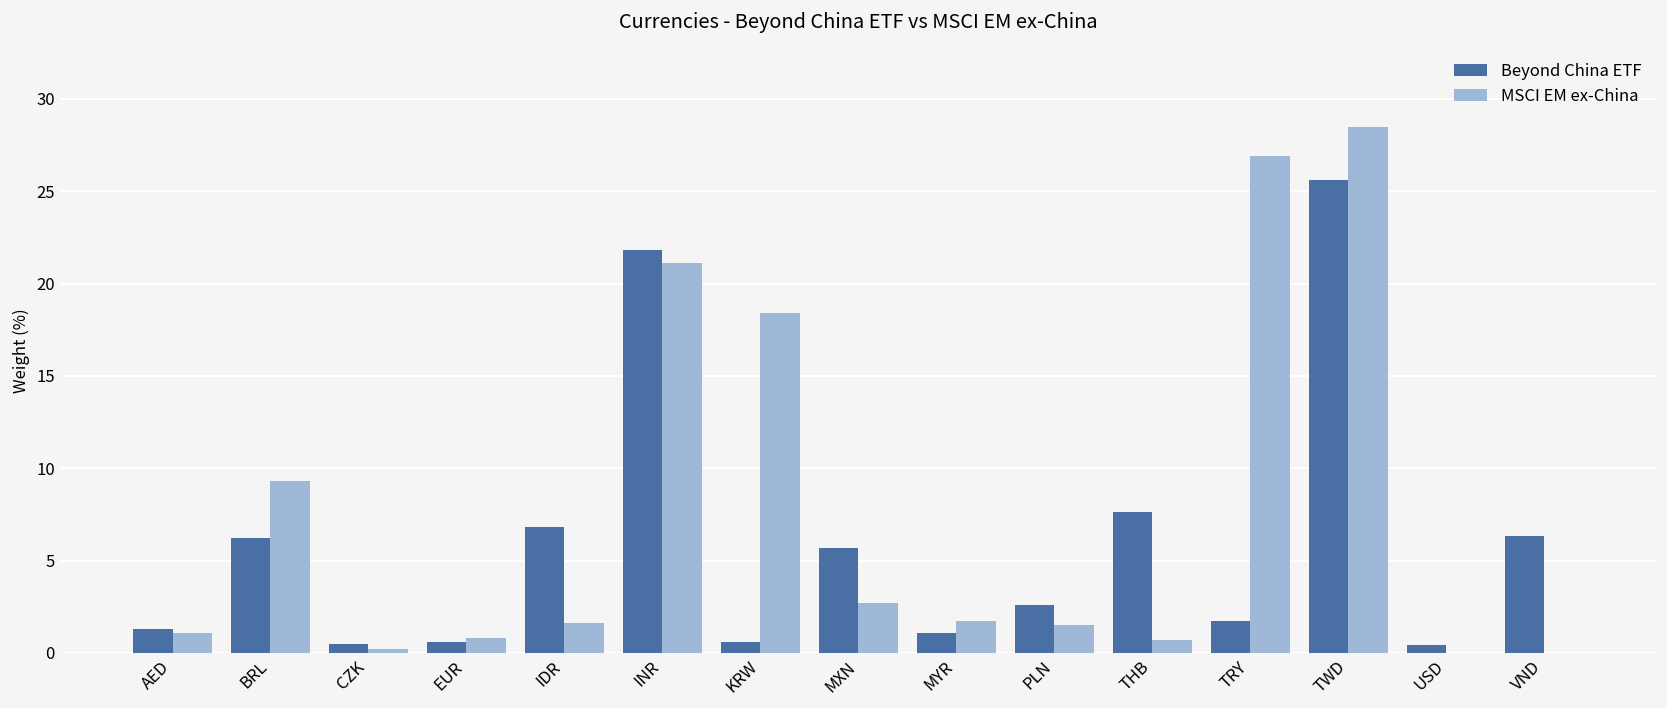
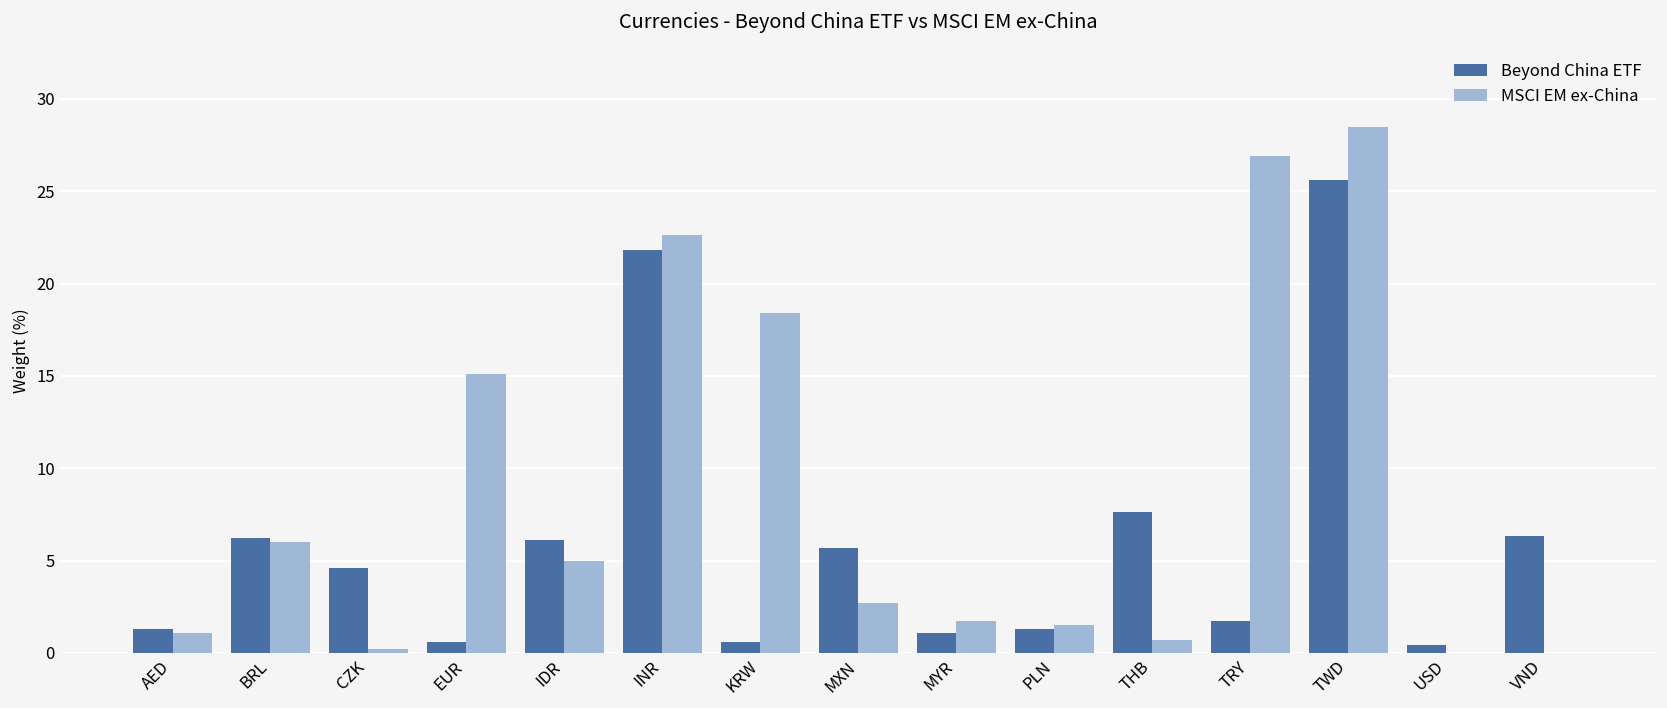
  {
    "Beyond China ETF": {
      "AED": 1.3,
      "BRL": 6.2,
-     "CZK": 0.5,
+     "CZK": 4.6,
      "EUR": 0.6,
-     "IDR": 6.8,
+     "IDR": 6.1,
      "INR": 21.8,
      "KRW": 0.6,
      "MXN": 5.7,
      "MYR": 1.1,
-     "PLN": 2.6,
+     "PLN": 1.3,
      "THB": 7.6,
      "TRY": 1.7,
      "TWD": 25.6,
      "USD": 0.4,
      "VND": 6.3
    },
    "MSCI EM ex-China": {
      "AED": 1.1,
-     "BRL": 9.3,
+     "BRL": 6.0,
      "CZK": 0.2,
-     "EUR": 0.8,
-     "IDR": 1.6,
-     "INR": 21.1,
+     "EUR": 15.1,
+     "IDR": 5.0,
+     "INR": 22.6,
      "KRW": 18.4,
      "MXN": 2.7,
      "MYR": 1.7,
      "PLN": 1.5,
      "THB": 0.7,
      "TRY": 26.9,
      "TWD": 28.5,
      "USD": 0.0,
      "VND": 0.0
    }
  }
